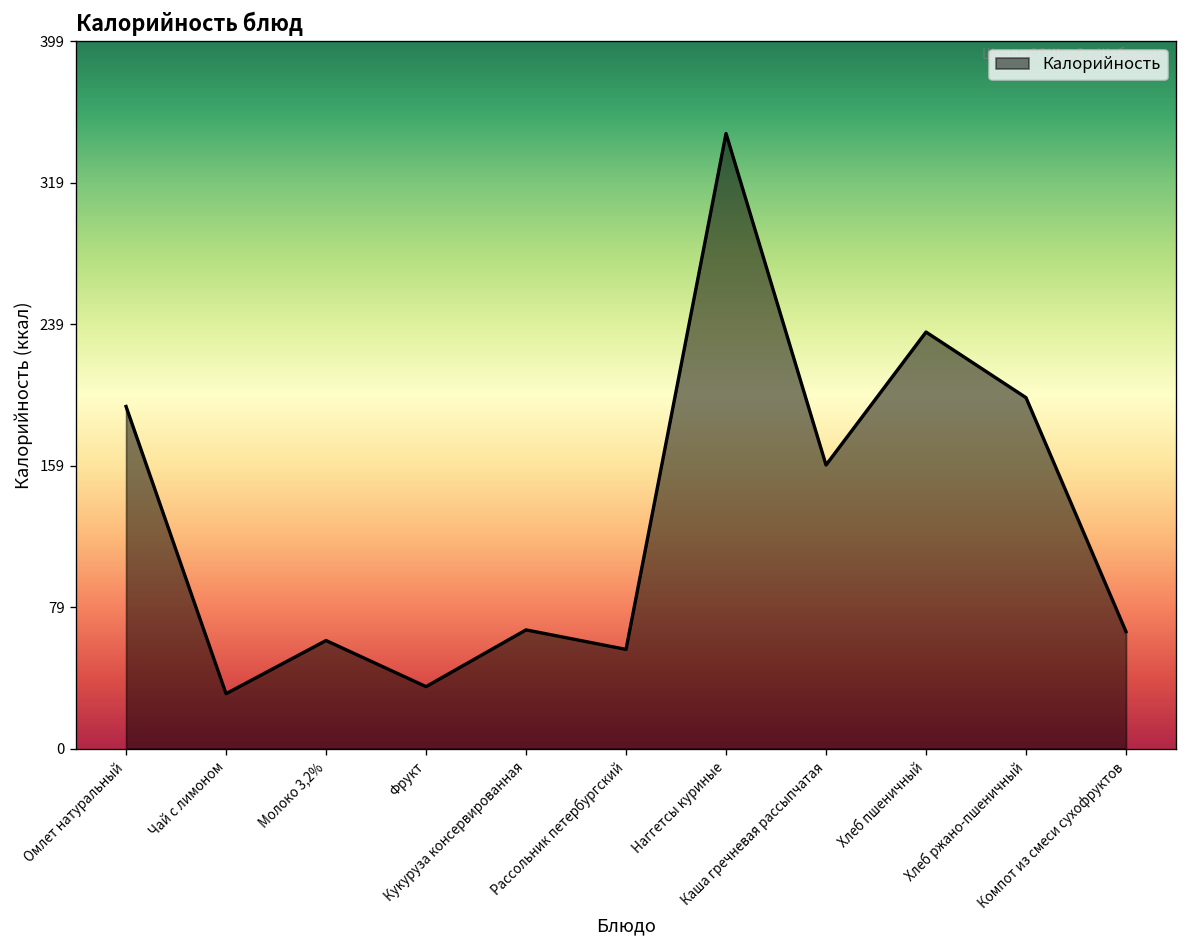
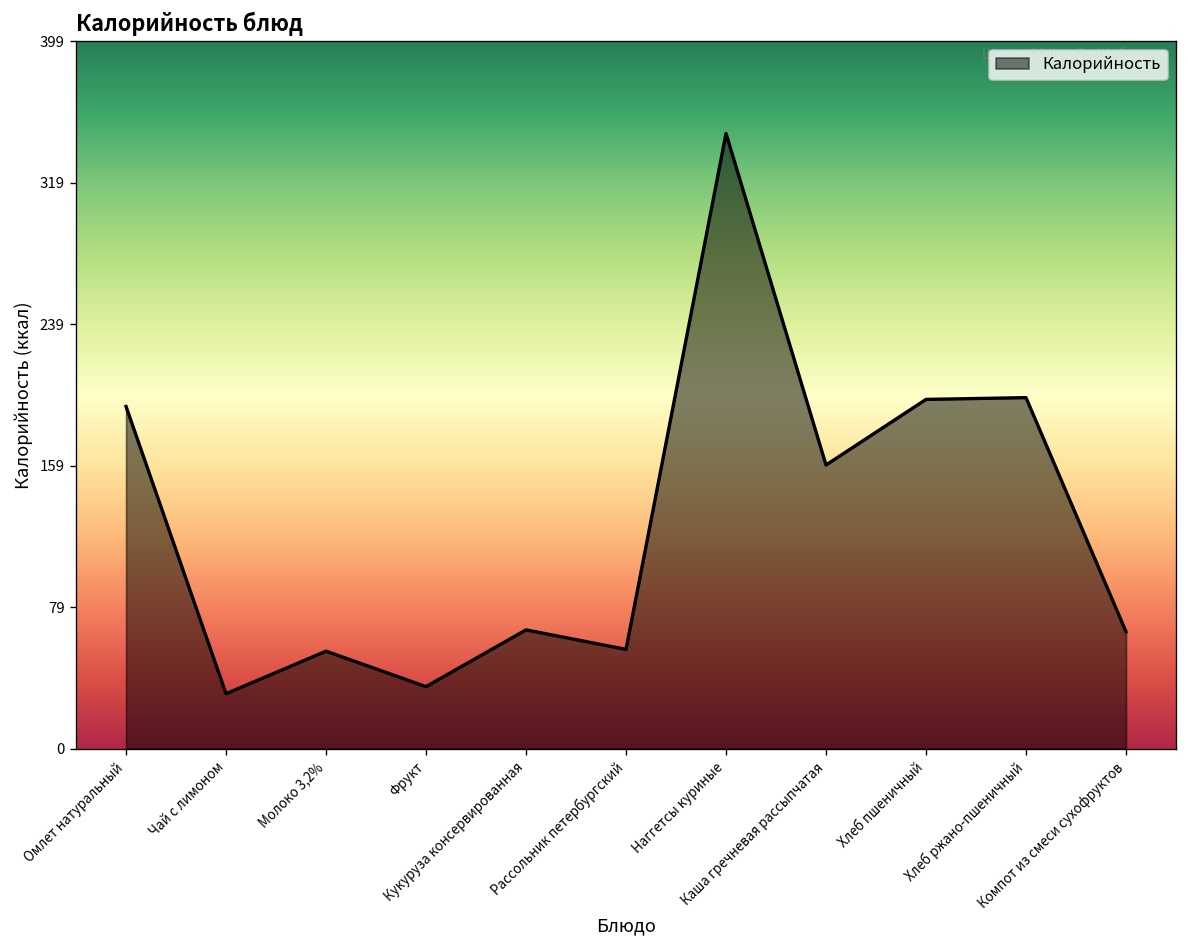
  {
    "Омлет натуральный": 193,
    "Чай с лимоном": 31,
-   "Молоко 3,2%": 61,
+   "Молоко 3,2%": 55,
    "Фрукт": 35,
    "Кукуруза консервированная": 67,
    "Рассольник петербургский": 56,
    "Наггетсы куриные": 347,
    "Каша гречневая рассыпчатая": 160,
-   "Хлеб пшеничный": 235,
+   "Хлеб пшеничный": 197,
    "Хлеб ржано-пшеничный": 198,
    "Компот из смеси сухофруктов": 66
  }
